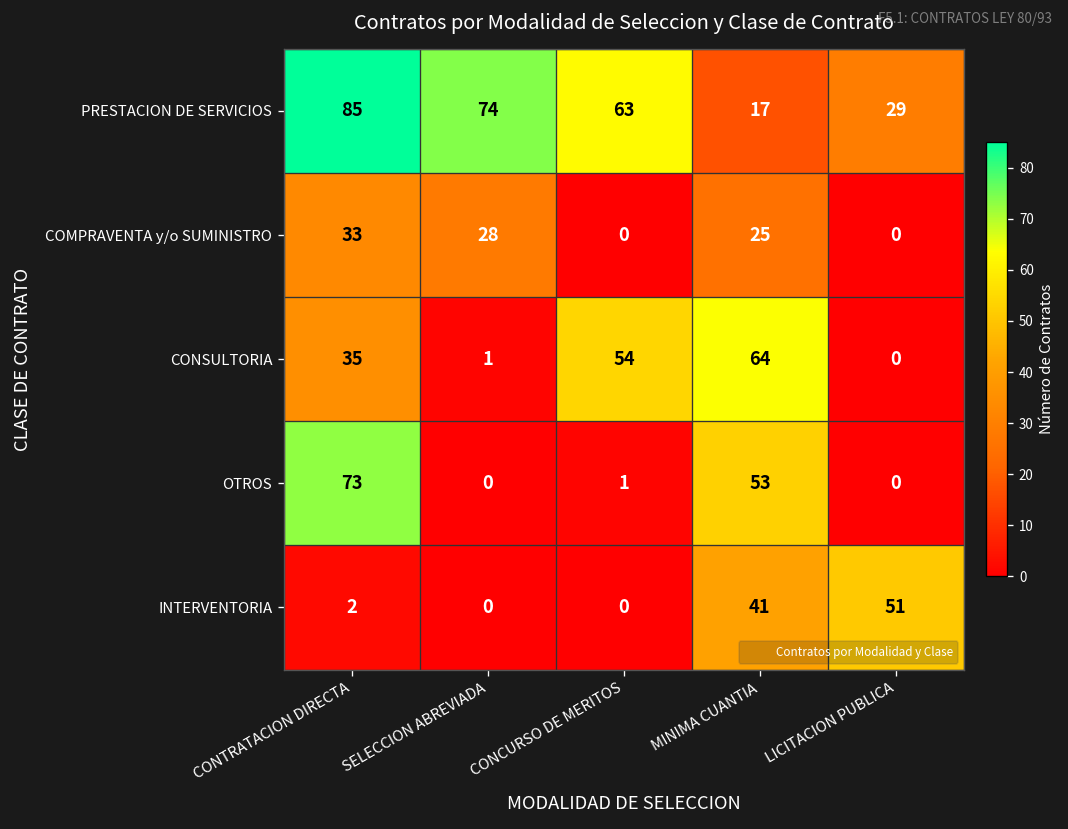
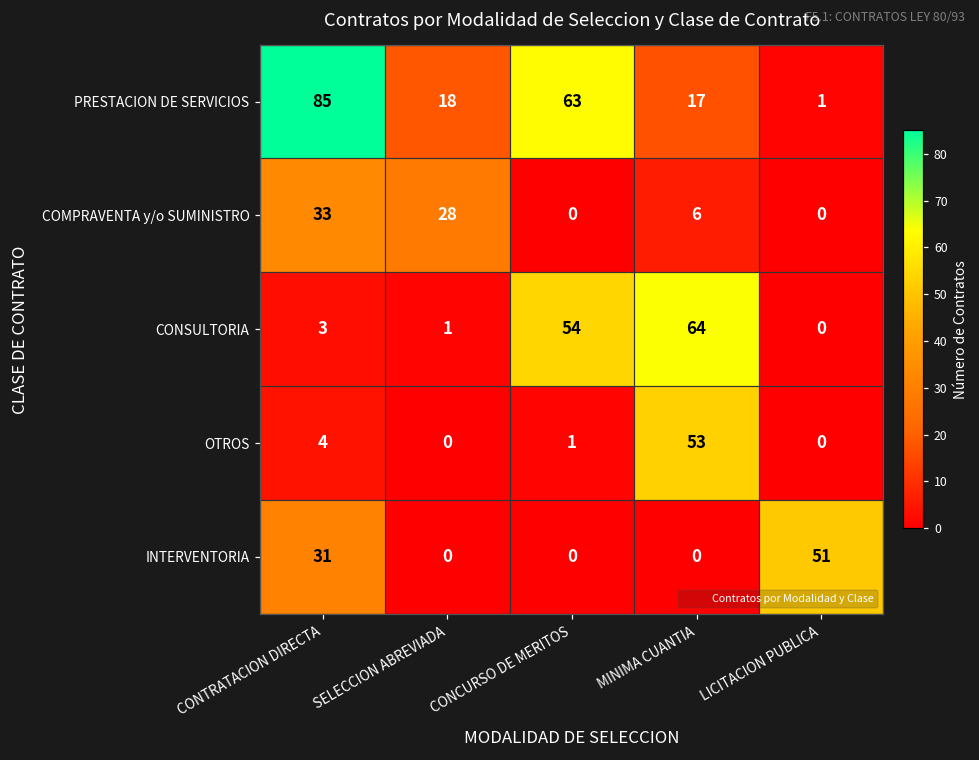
  {
    "PRESTACION DE SERVICIOS": {
      "CONTRATACION DIRECTA": 85,
-     "SELECCION ABREVIADA": 74,
+     "SELECCION ABREVIADA": 18,
      "CONCURSO DE MERITOS": 63,
      "MINIMA CUANTIA": 17,
-     "LICITACION PUBLICA": 29
+     "LICITACION PUBLICA": 1
    },
    "COMPRAVENTA y/o SUMINISTRO": {
      "CONTRATACION DIRECTA": 33,
      "SELECCION ABREVIADA": 28,
      "CONCURSO DE MERITOS": 0,
-     "MINIMA CUANTIA": 25,
+     "MINIMA CUANTIA": 6,
      "LICITACION PUBLICA": 0
    },
    "CONSULTORIA": {
-     "CONTRATACION DIRECTA": 35,
+     "CONTRATACION DIRECTA": 3,
      "SELECCION ABREVIADA": 1,
      "CONCURSO DE MERITOS": 54,
      "MINIMA CUANTIA": 64,
      "LICITACION PUBLICA": 0
    },
    "OTROS": {
-     "CONTRATACION DIRECTA": 73,
+     "CONTRATACION DIRECTA": 4,
      "SELECCION ABREVIADA": 0,
      "CONCURSO DE MERITOS": 1,
      "MINIMA CUANTIA": 53,
      "LICITACION PUBLICA": 0
    },
    "INTERVENTORIA": {
-     "CONTRATACION DIRECTA": 2,
+     "CONTRATACION DIRECTA": 31,
      "SELECCION ABREVIADA": 0,
      "CONCURSO DE MERITOS": 0,
-     "MINIMA CUANTIA": 41,
+     "MINIMA CUANTIA": 0,
      "LICITACION PUBLICA": 51
    }
  }
